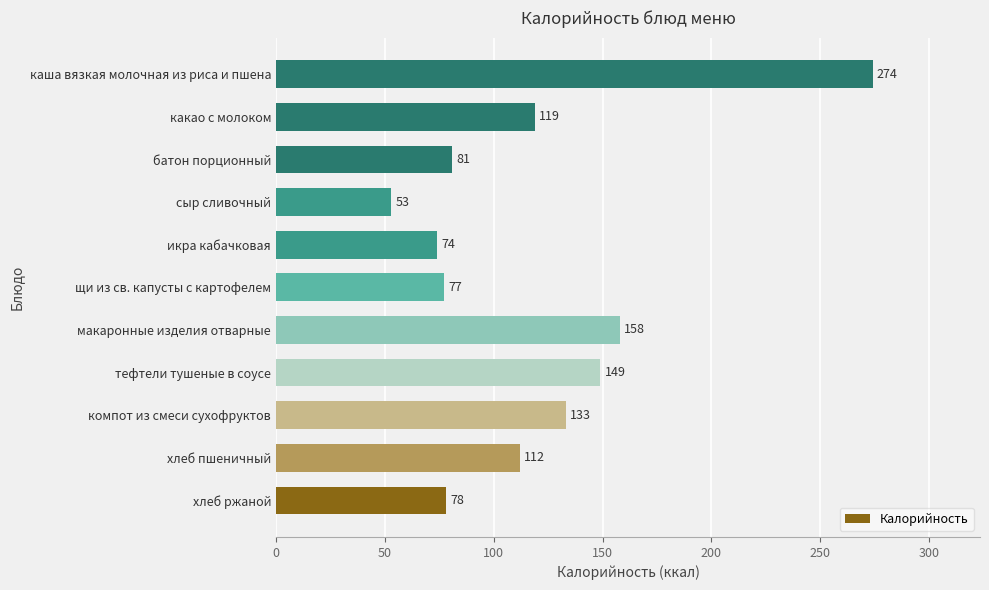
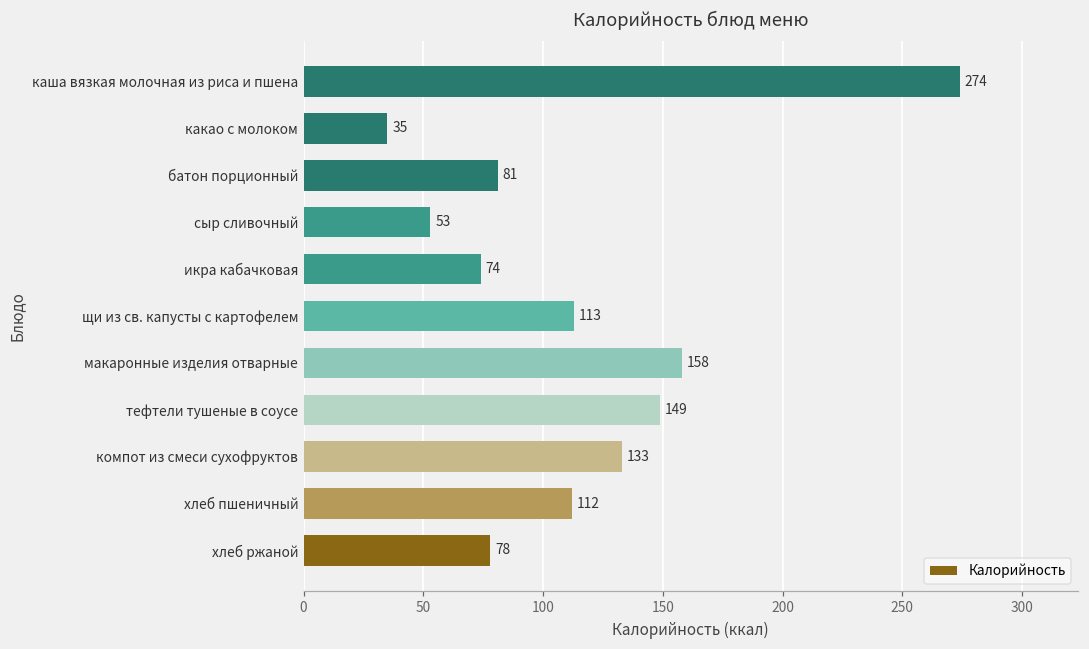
  {
    "каша вязкая молочная из риса и пшена": 274,
-   "какао с молоком": 119,
+   "какао с молоком": 35,
    "батон порционный": 81,
    "сыр сливочный": 53,
    "икра кабачковая": 74,
-   "щи из св. капусты с картофелем": 77,
+   "щи из св. капусты с картофелем": 113,
    "макаронные изделия отварные": 158,
    "тефтели тушеные в соусе": 149,
    "компот из смеси сухофруктов": 133,
    "хлеб пшеничный": 112,
    "хлеб ржаной": 78
  }
